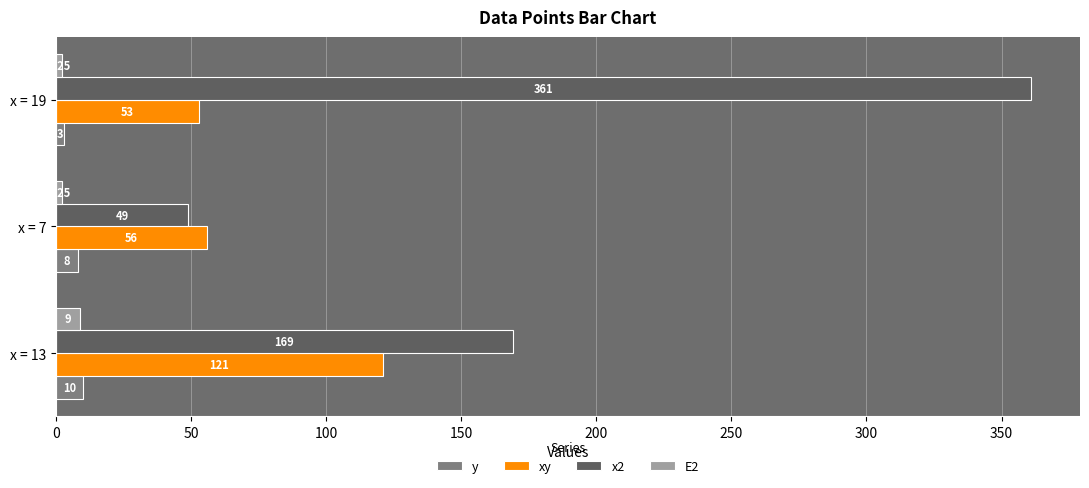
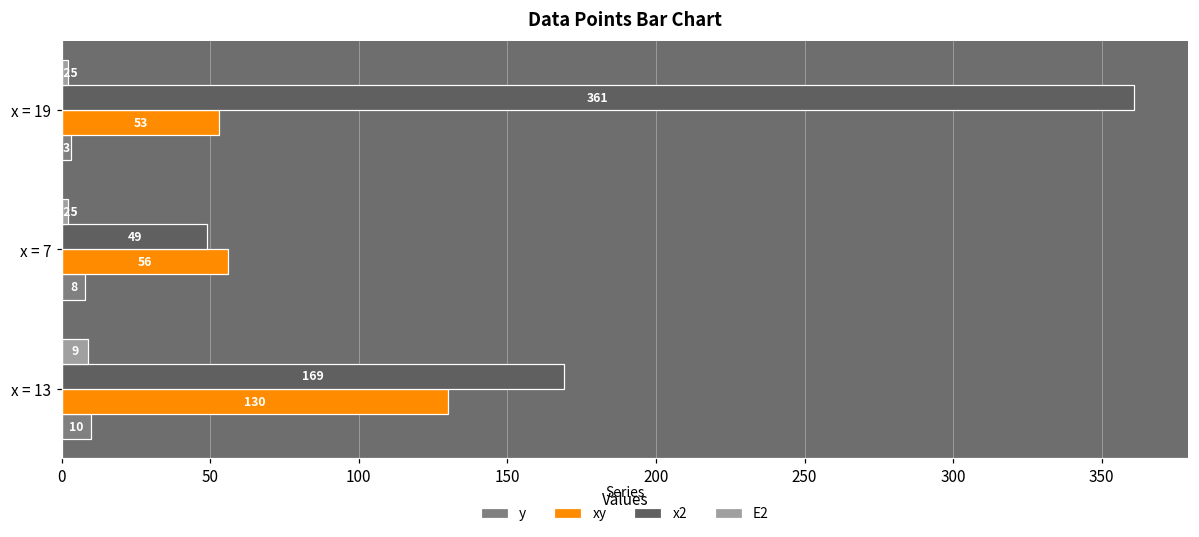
  {
    "xy": {
      "x = 19": 53,
      "x = 7": 56,
-     "x = 13": 121
+     "x = 13": 130
    }
  }
